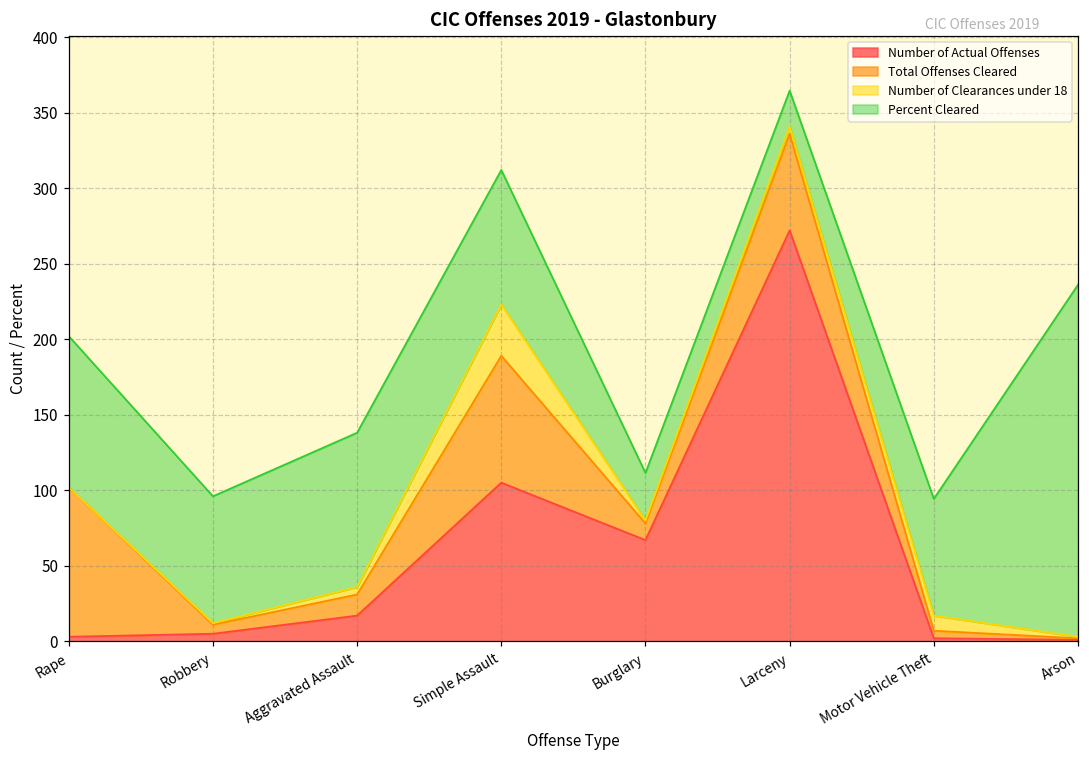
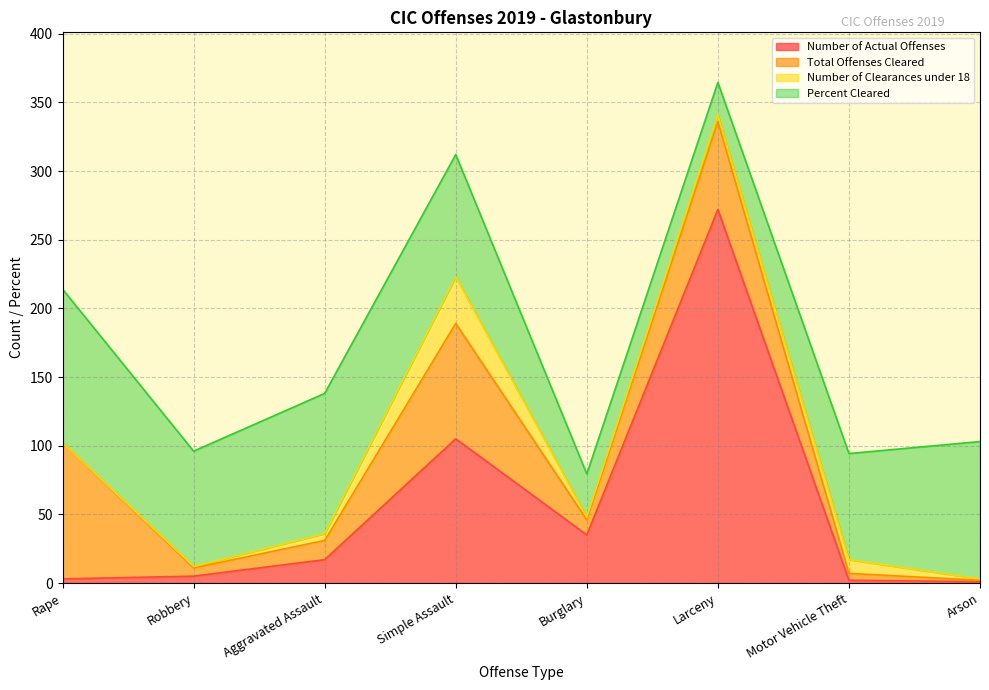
  {
    "Number of Actual Offenses": {
      "Rape": 3,
      "Robbery": 5,
      "Aggravated Assault": 17,
      "Simple Assault": 105,
-     "Burglary": 67,
+     "Burglary": 35,
      "Larceny": 272,
      "Motor Vehicle Theft": 2
    },
    "Total Offenses Cleared": {
      "Aggravated Assault": 14,
      "Simple Assault": 84,
      "Burglary": 11,
      "Larceny": 64,
      "Motor Vehicle Theft": 5
    },
    "Number of Clearances under 18": {
      "Aggravated Assault": 5,
      "Simple Assault": 34,
      "Burglary": 2,
      "Larceny": 5,
      "Motor Vehicle Theft": 10
    },
    "Percent Cleared": {
-     "Rape": 100,
+     "Rape": 112,
      "Robbery": 84,
      "Aggravated Assault": 102,
      "Simple Assault": 89,
      "Burglary": 31,
      "Larceny": 24,
      "Motor Vehicle Theft": 77,
-     "Arson": 233
+     "Arson": 100
    }
  }
